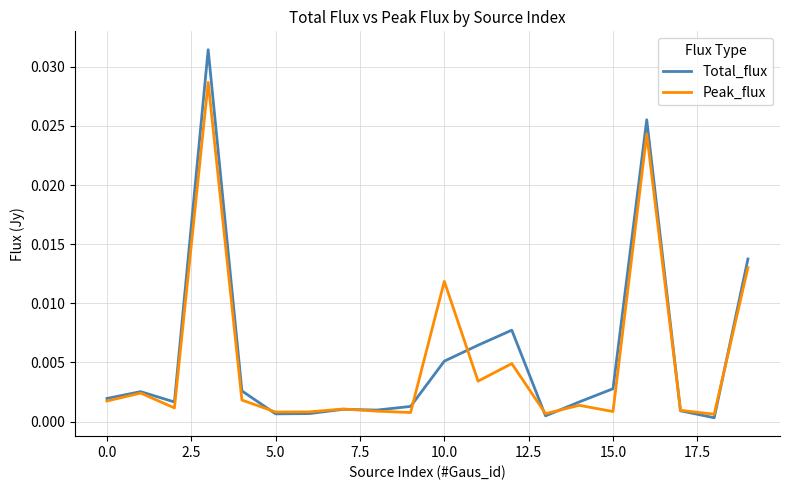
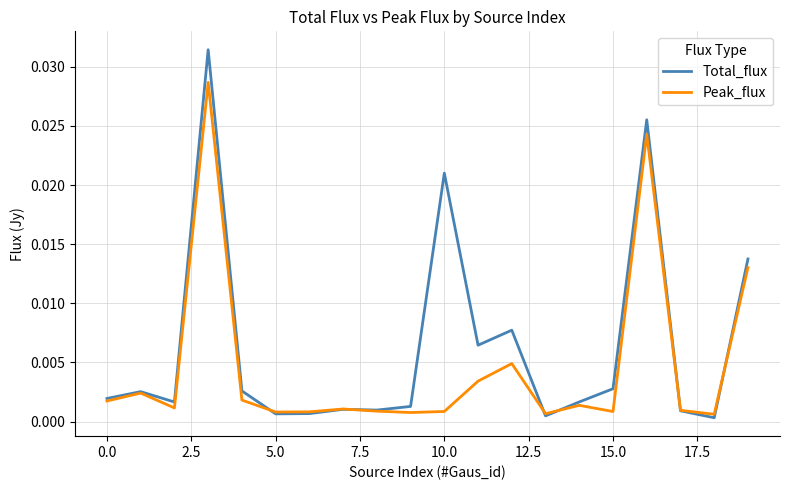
  {
    "Total_flux": {
-     "10.0": 0.0051,
+     "10.0": 0.0210,
      "15.0": 0.0028
    },
    "Peak_flux": {
-     "10.0": 0.0119,
+     "10.0": 0.0009,
      "15.0": 0.0008
    }
  }
